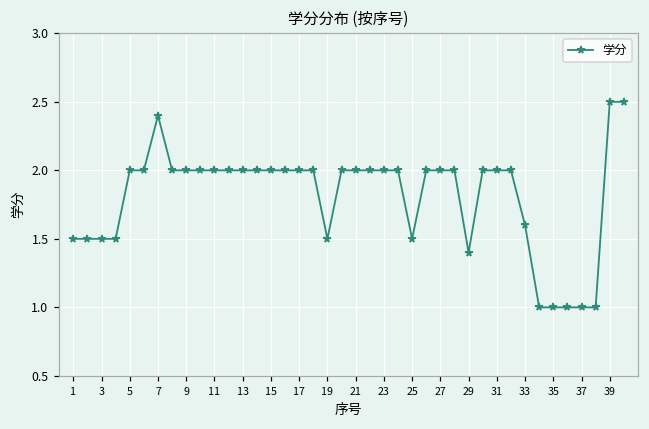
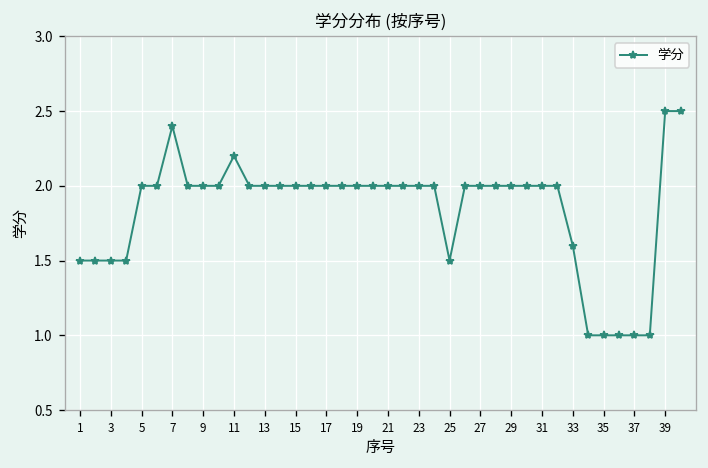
  {
    "1": 1.5,
    "3": 1.5,
    "5": 2.0,
    "7": 2.4,
    "9": 2.0,
-   "11": 2.0,
+   "11": 2.2,
    "13": 2.0,
    "15": 2.0,
    "17": 2.0,
-   "19": 1.5,
+   "19": 2.0,
    "21": 2.0,
    "23": 2.0,
    "25": 1.5,
    "27": 2.0,
-   "29": 1.4,
+   "29": 2.0,
    "31": 2.0,
    "33": 1.6,
    "35": 1.0,
    "37": 1.0,
    "39": 2.5
  }
